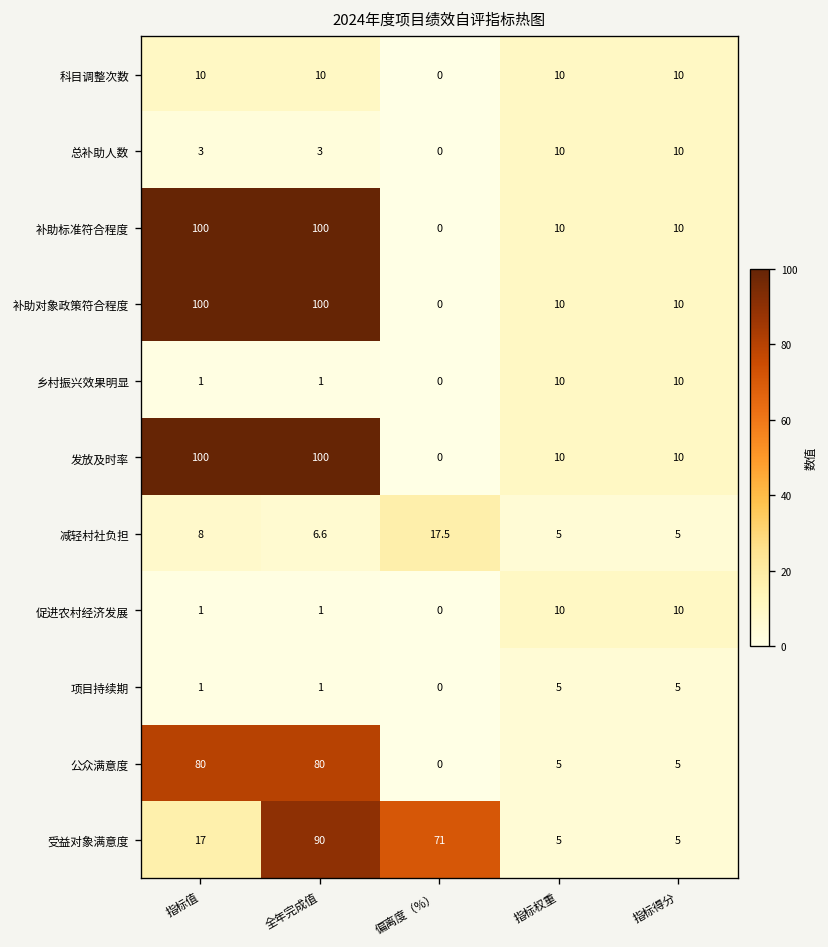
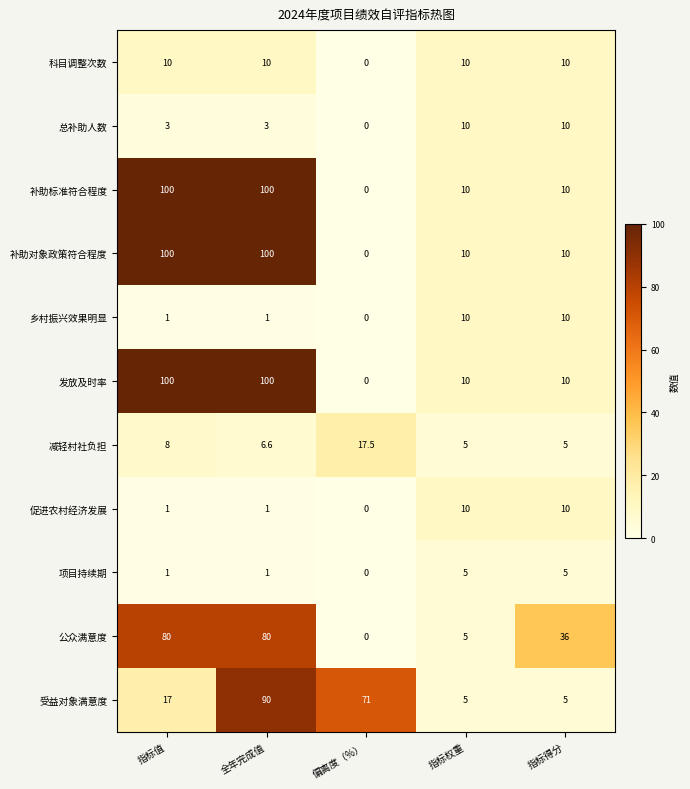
  {
    "科目调整次数": {
      "指标值": 10,
      "全年完成值": 10,
      "偏离度（%）": 0,
      "指标权重": 10,
      "指标得分": 10
    },
    "总补助人数": {
      "指标值": 3,
      "全年完成值": 3,
      "偏离度（%）": 0,
      "指标权重": 10,
      "指标得分": 10
    },
    "补助标准符合程度": {
      "指标值": 100,
      "全年完成值": 100,
      "偏离度（%）": 0,
      "指标权重": 10,
      "指标得分": 10
    },
    "补助对象政策符合程度": {
      "指标值": 100,
      "全年完成值": 100,
      "偏离度（%）": 0,
      "指标权重": 10,
      "指标得分": 10
    },
    "乡村振兴效果明显": {
      "指标值": 1,
      "全年完成值": 1,
      "偏离度（%）": 0,
      "指标权重": 10,
      "指标得分": 10
    },
    "发放及时率": {
      "指标值": 100,
      "全年完成值": 100,
      "偏离度（%）": 0,
      "指标权重": 10,
      "指标得分": 10
    },
    "减轻村社负担": {
      "指标值": 8,
      "全年完成值": 6.6,
      "偏离度（%）": 17.5,
      "指标权重": 5,
      "指标得分": 5
    },
    "促进农村经济发展": {
      "指标值": 1,
      "全年完成值": 1,
      "偏离度（%）": 0,
      "指标权重": 10,
      "指标得分": 10
    },
    "项目持续期": {
      "指标值": 1,
      "全年完成值": 1,
      "偏离度（%）": 0,
      "指标权重": 5,
      "指标得分": 5
    },
    "公众满意度": {
      "指标值": 80,
      "全年完成值": 80,
      "偏离度（%）": 0,
      "指标权重": 5,
-     "指标得分": 5
+     "指标得分": 36
    },
    "受益对象满意度": {
      "指标值": 17,
      "全年完成值": 90,
      "偏离度（%）": 71,
      "指标权重": 5,
      "指标得分": 5
    }
  }
